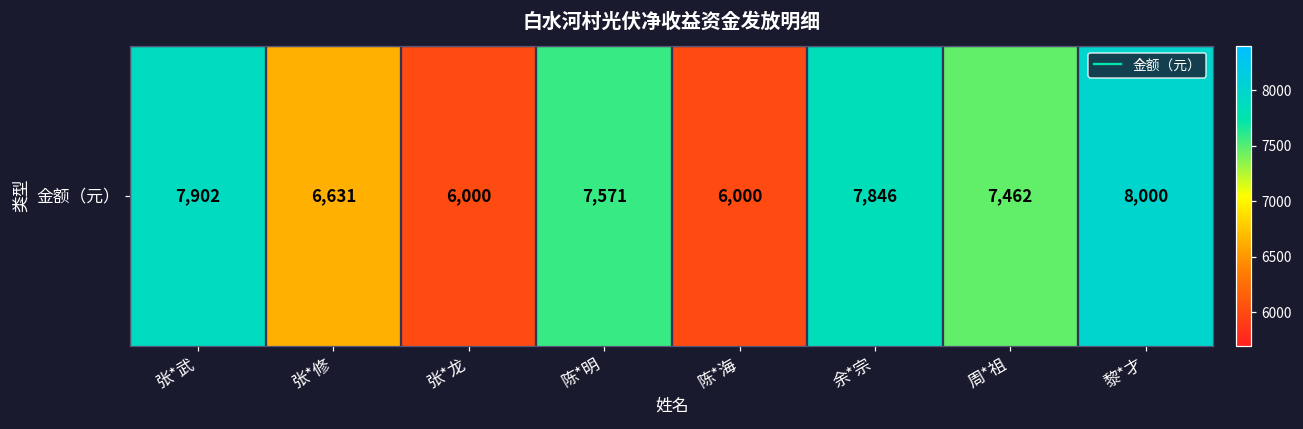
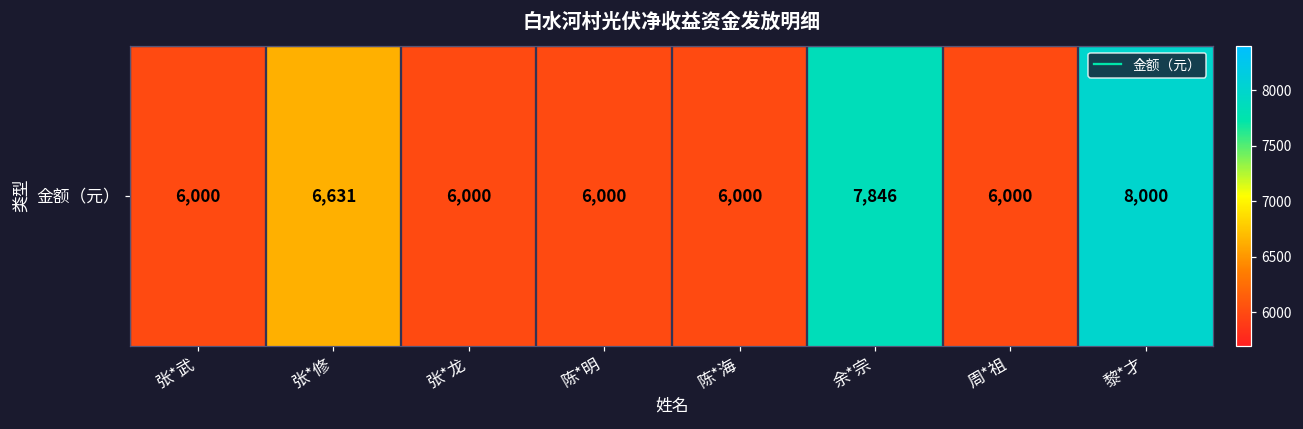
  {
    "金额（元）": {
-     "张*武": "7,902",
+     "张*武": "6,000",
      "张*修": "6,631",
      "张*龙": "6,000",
-     "陈*明": "7,571",
+     "陈*明": "6,000",
      "陈*海": "6,000",
      "余*宗": "7,846",
-     "周*祖": "7,462",
+     "周*祖": "6,000",
      "黎*才": "8,000"
    }
  }
